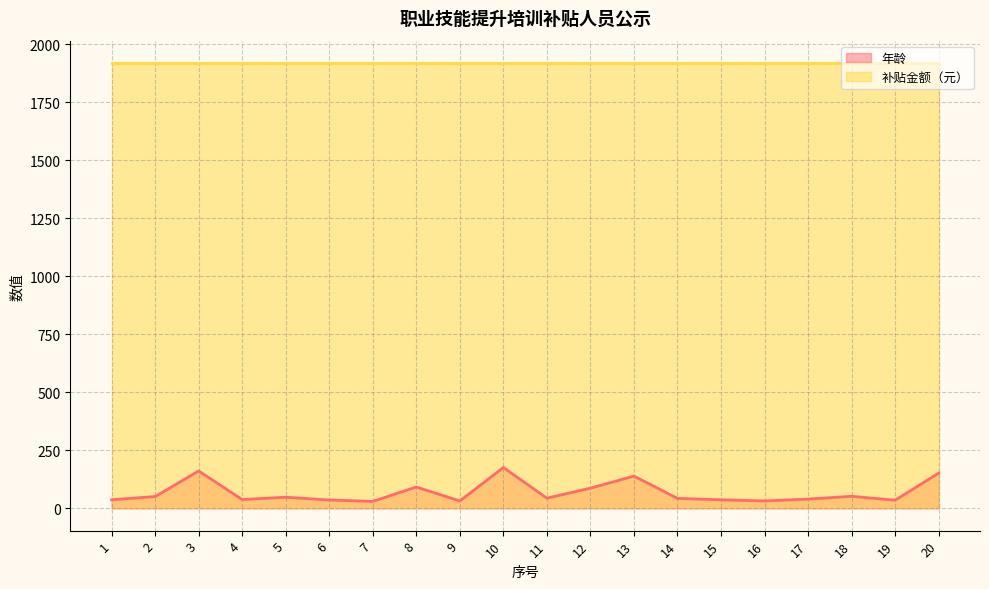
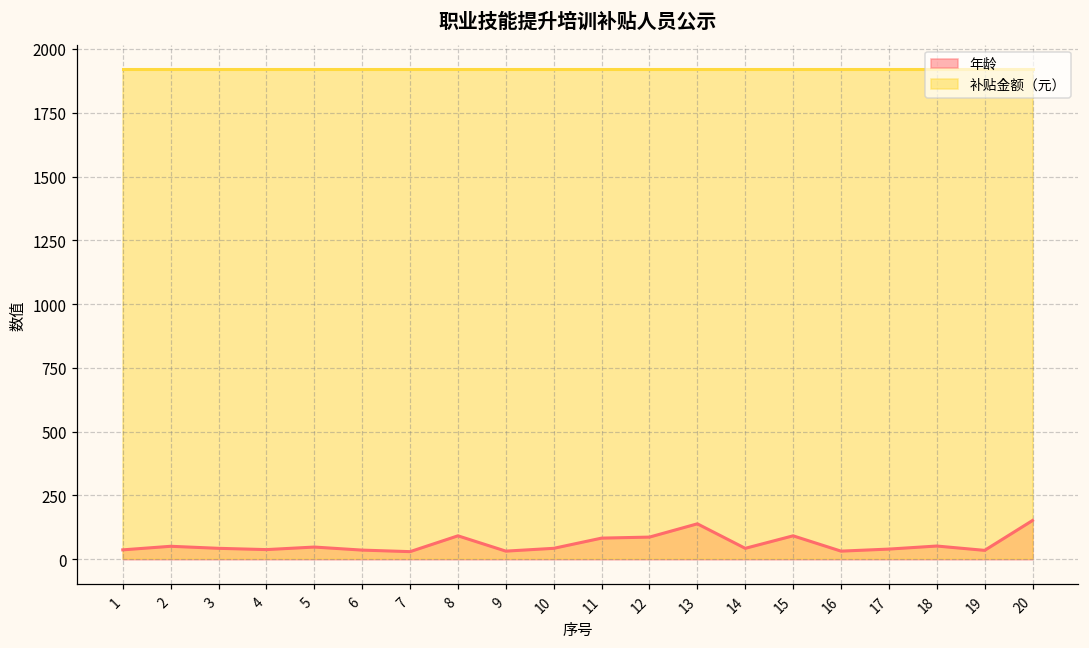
  {
    "年龄": {
      "1": 40,
      "2": 50,
-     "3": 160,
+     "3": 40,
      "4": 40,
      "5": 50,
      "6": 40,
      "7": 30,
      "8": 90,
      "9": 30,
-     "10": 180,
-     "11": 40,
+     "10": 40,
+     "11": 80,
      "12": 90,
      "13": 140,
      "14": 40,
-     "15": 40,
+     "15": 90,
      "16": 30,
      "17": 40,
      "18": 50,
      "19": 40,
      "20": 150
    },
    "补贴金额（元）": {
      "1": 1920,
      "2": 1920,
      "3": 1920,
      "4": 1920,
      "5": 1920,
      "6": 1920,
      "7": 1920,
      "8": 1920,
      "9": 1920,
      "10": 1920,
      "11": 1920,
      "12": 1920,
      "13": 1920,
      "14": 1920,
      "15": 1920,
      "16": 1920,
      "17": 1920
    }
  }
